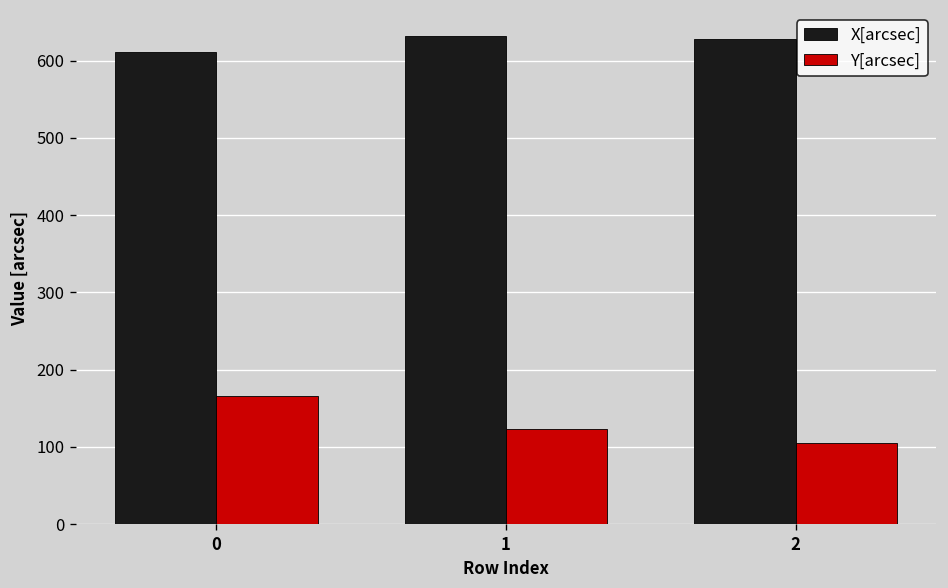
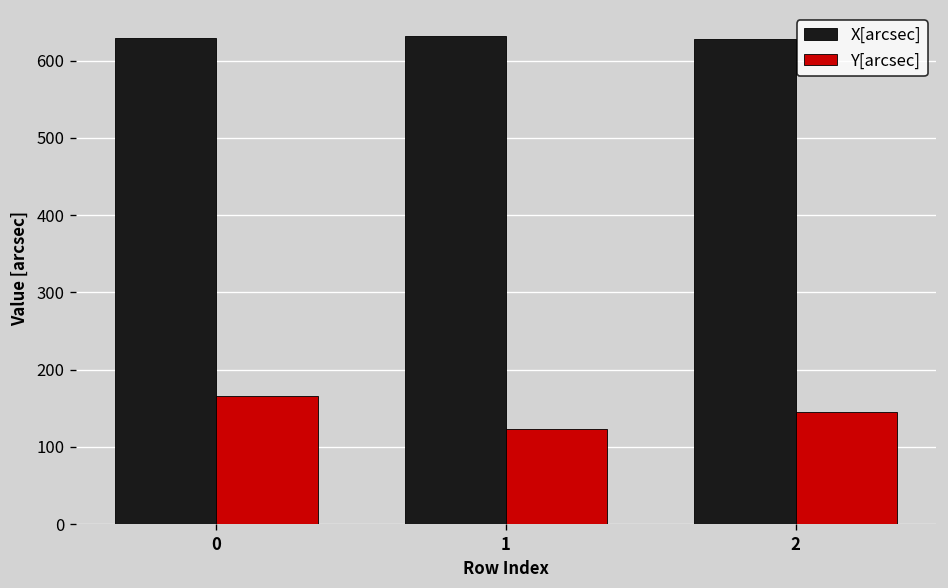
  {
    "X[arcsec]": {
-     "0": 610,
+     "0": 630,
      "1": 630,
      "2": 630
    },
    "Y[arcsec]": {
      "0": 170,
      "1": 120,
-     "2": 100
+     "2": 150
    }
  }
